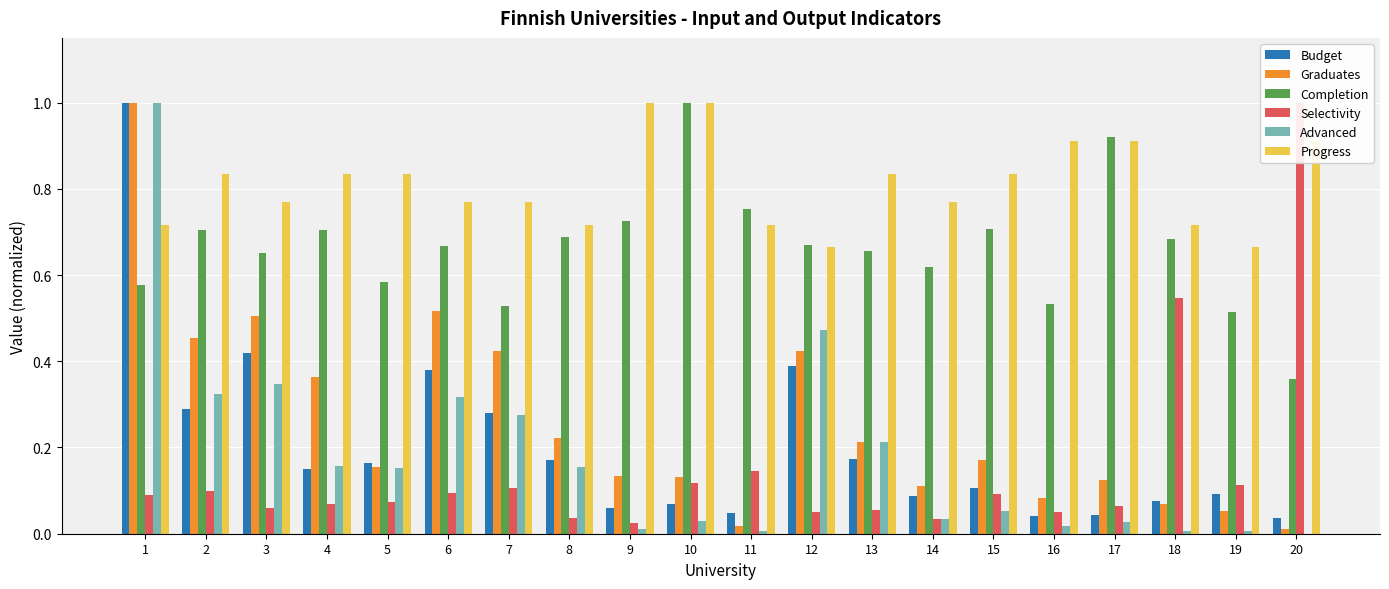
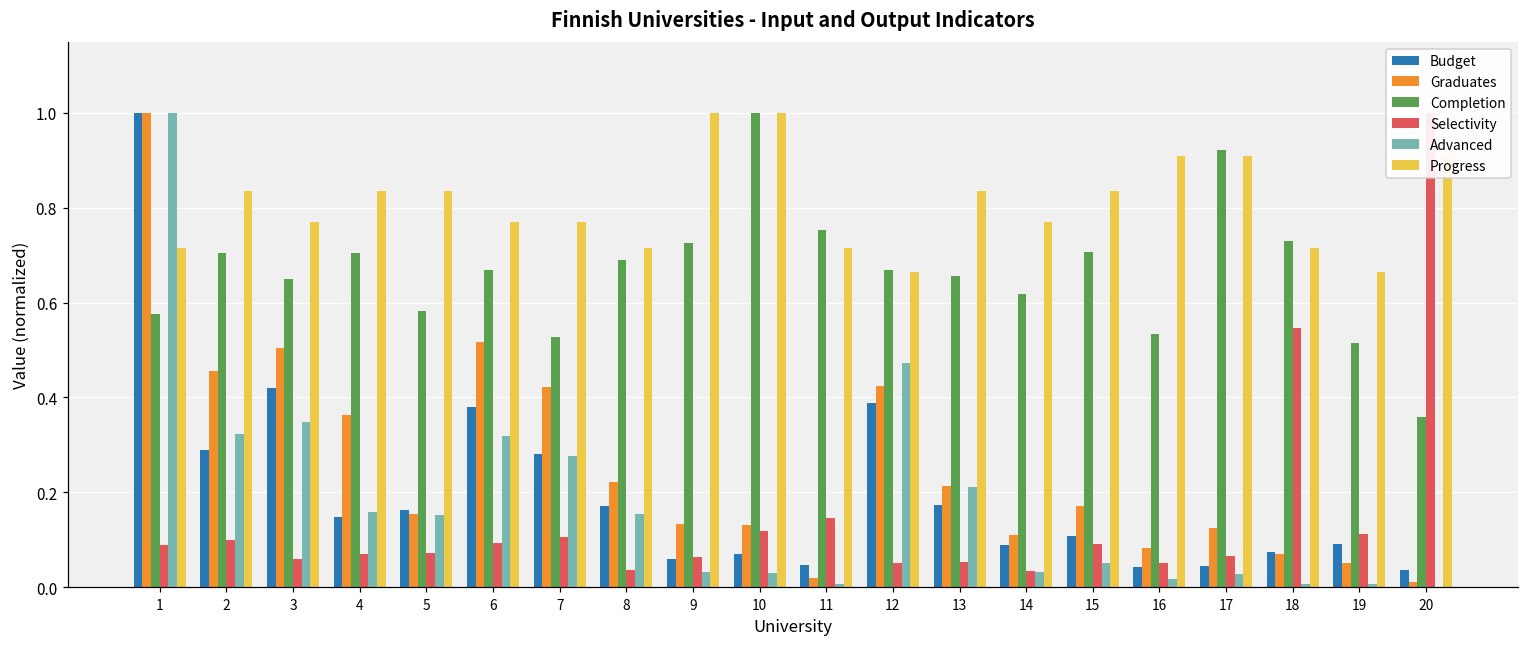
  {
    "Budget": {
      "1": 1.00,
      "2": 0.29,
      "3": 0.42,
      "4": 0.15,
      "5": 0.16,
      "6": 0.38,
      "7": 0.28,
      "8": 0.17,
      "9": 0.06,
      "10": 0.07,
      "11": 0.05,
      "12": 0.39,
      "13": 0.17,
      "14": 0.09,
      "15": 0.11,
      "16": 0.04,
      "17": 0.04,
      "18": 0.08,
      "19": 0.09,
      "20": 0.04
    },
    "Graduates": {
      "1": 1.00,
      "2": 0.46,
      "3": 0.50,
      "4": 0.36,
      "5": 0.16,
      "6": 0.52,
      "7": 0.42,
      "8": 0.22,
      "9": 0.13,
      "10": 0.13,
      "11": 0.02,
      "12": 0.42,
      "13": 0.21,
      "14": 0.11,
      "15": 0.17,
      "16": 0.08,
      "17": 0.12,
      "18": 0.07,
      "19": 0.05,
      "20": 0.01
    },
    "Completion": {
      "1": 0.58,
      "2": 0.71,
      "3": 0.65,
      "4": 0.70,
      "5": 0.58,
      "6": 0.67,
      "7": 0.53,
      "8": 0.69,
      "9": 0.73,
      "10": 1.00,
      "11": 0.75,
      "12": 0.67,
      "13": 0.66,
      "14": 0.62,
      "15": 0.71,
      "16": 0.53,
      "17": 0.92,
-     "18": 0.68,
+     "18": 0.73,
      "19": 0.52,
      "20": 0.36
    },
    "Selectivity": {
      "1": 0.09,
      "2": 0.10,
      "3": 0.06,
      "4": 0.07,
      "5": 0.07,
      "6": 0.09,
      "7": 0.11,
      "8": 0.04,
-     "9": 0.03,
+     "9": 0.06,
      "10": 0.12,
      "11": 0.15,
      "12": 0.05,
      "13": 0.05,
      "14": 0.03,
      "15": 0.09,
      "16": 0.05,
      "17": 0.07,
      "18": 0.55,
      "19": 0.11
    },
    "Advanced": {
      "1": 1.00,
      "2": 0.32,
      "3": 0.35,
      "4": 0.16,
      "5": 0.15,
      "6": 0.32,
      "7": 0.28,
      "8": 0.16,
-     "9": 0.01,
+     "9": 0.03,
      "10": 0.03,
      "11": 0.01,
      "12": 0.47,
      "13": 0.21,
      "14": 0.03,
      "15": 0.05,
      "16": 0.02,
      "17": 0.03,
      "18": 0.01,
      "19": 0.01,
      "20": 0.00
    },
    "Progress": {
      "1": 0.72,
      "2": 0.84,
      "3": 0.77,
      "4": 0.84,
      "5": 0.84,
      "6": 0.77,
      "7": 0.77,
      "8": 0.72,
      "9": 1.00,
      "10": 1.00,
      "11": 0.72,
      "12": 0.67,
      "13": 0.84,
      "14": 0.77,
      "15": 0.84,
      "16": 0.91,
      "17": 0.91,
      "18": 0.72,
      "19": 0.67
    }
  }
